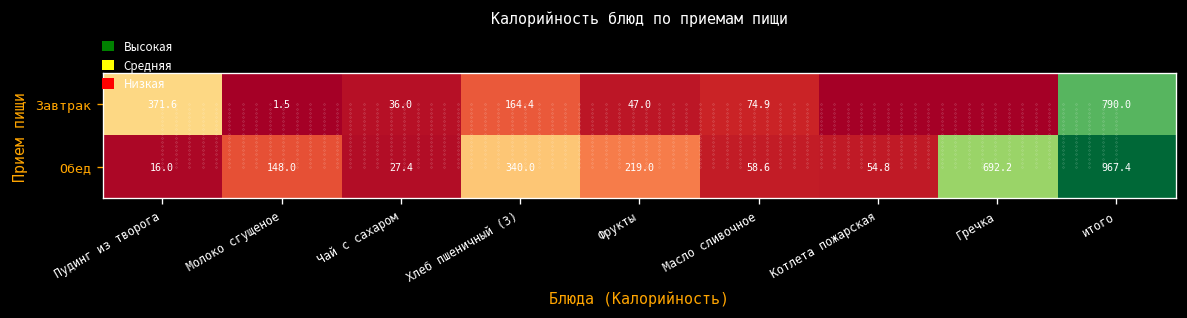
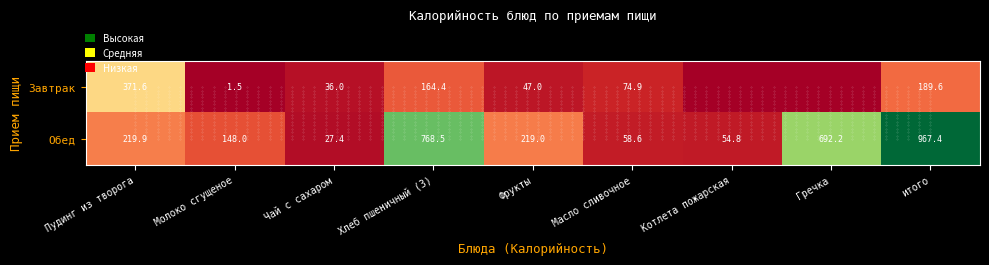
  {
    "Завтрак": {
-     "итого": 790.0
+     "итого": 189.6
    },
    "Обед": {
-     "Пудинг из творога": 16.0,
-     "Хлеб пшеничный (З)": 340.0
+     "Пудинг из творога": 219.9,
+     "Хлеб пшеничный (З)": 768.5
    }
  }
